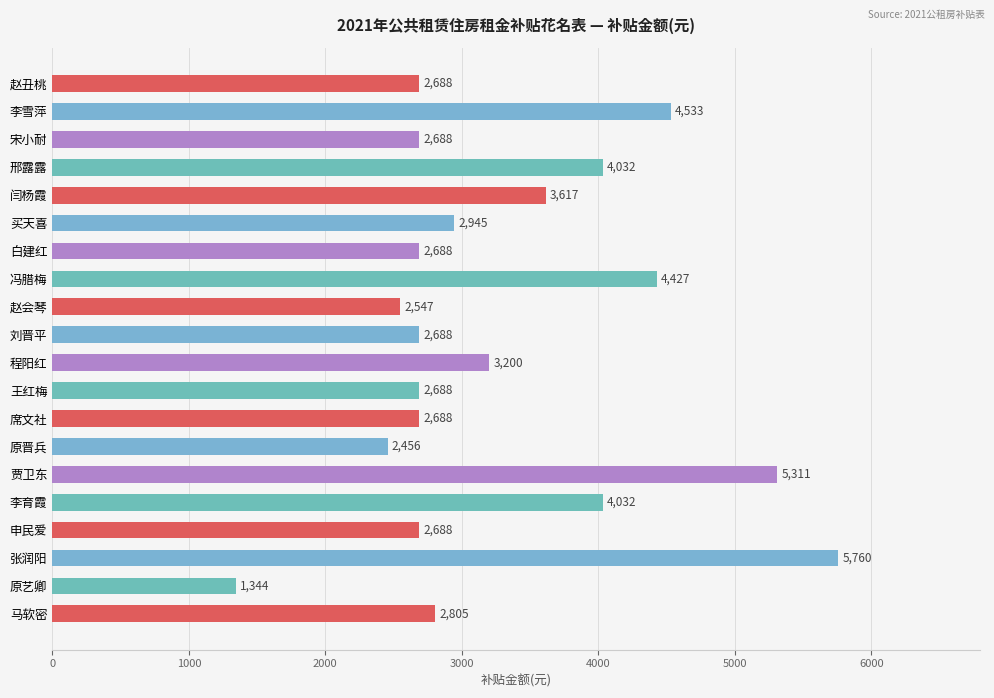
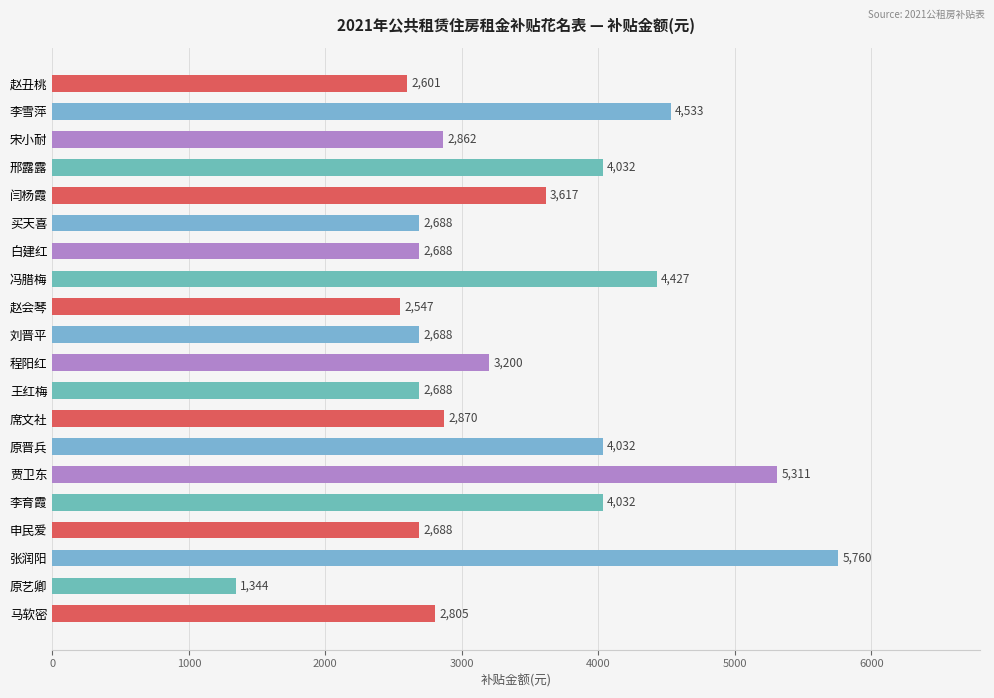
  {
-   "赵丑桃": "2,688",
+   "赵丑桃": "2,601",
    "李雪萍": "4,533",
-   "宋小耐": "2,688",
+   "宋小耐": "2,862",
    "邢露露": "4,032",
    "闫杨霞": "3,617",
-   "买天喜": "2,945",
+   "买天喜": "2,688",
    "白建红": "2,688",
    "冯腊梅": "4,427",
    "赵会琴": "2,547",
    "刘晋平": "2,688",
    "程阳红": "3,200",
    "王红梅": "2,688",
-   "席文社": "2,688",
-   "原晋兵": "2,456",
+   "席文社": "2,870",
+   "原晋兵": "4,032",
    "贾卫东": "5,311",
    "李育霞": "4,032",
    "申民爱": "2,688",
    "张润阳": "5,760",
    "原艺卿": "1,344",
    "马软密": "2,805"
  }
